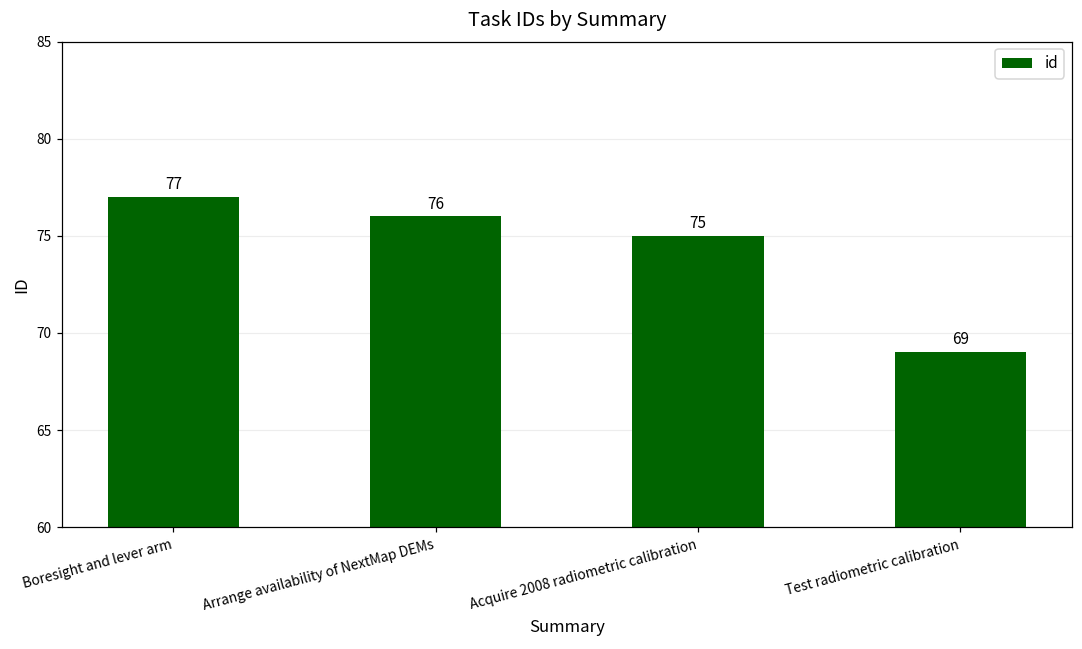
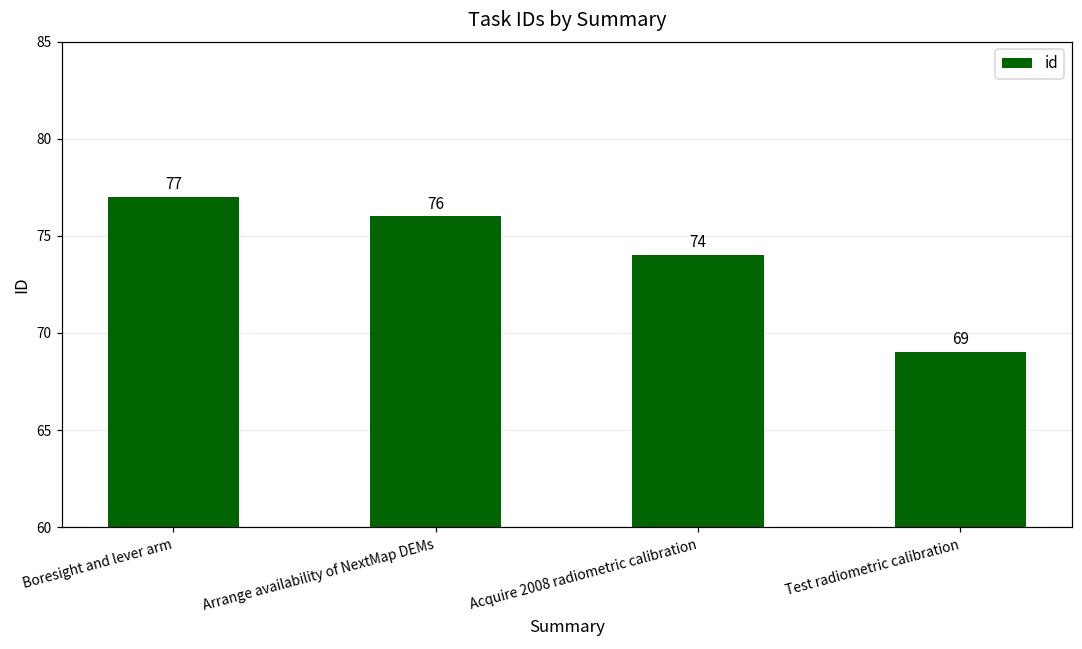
  {
    "Boresight and lever arm": 77,
    "Arrange availability of NextMap DEMs": 76,
-   "Acquire 2008 radiometric calibration": 75,
+   "Acquire 2008 radiometric calibration": 74,
    "Test radiometric calibration": 69
  }
